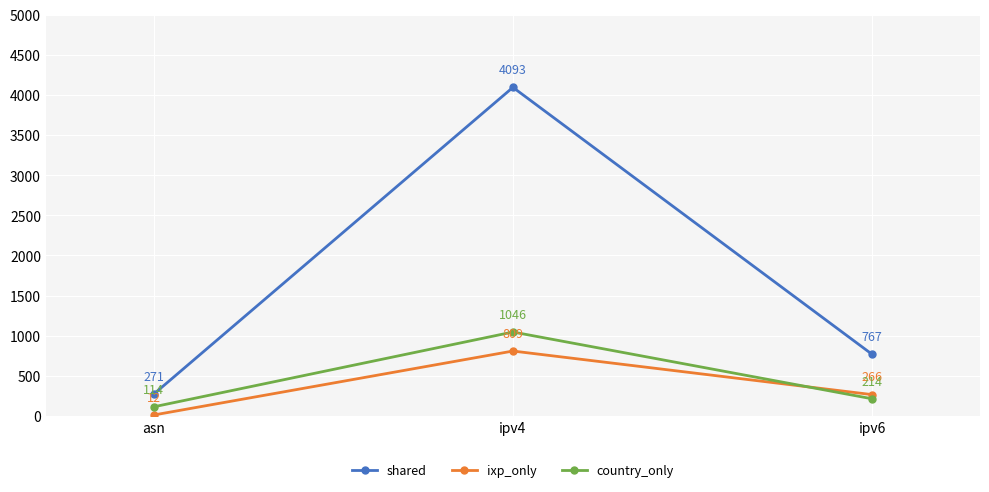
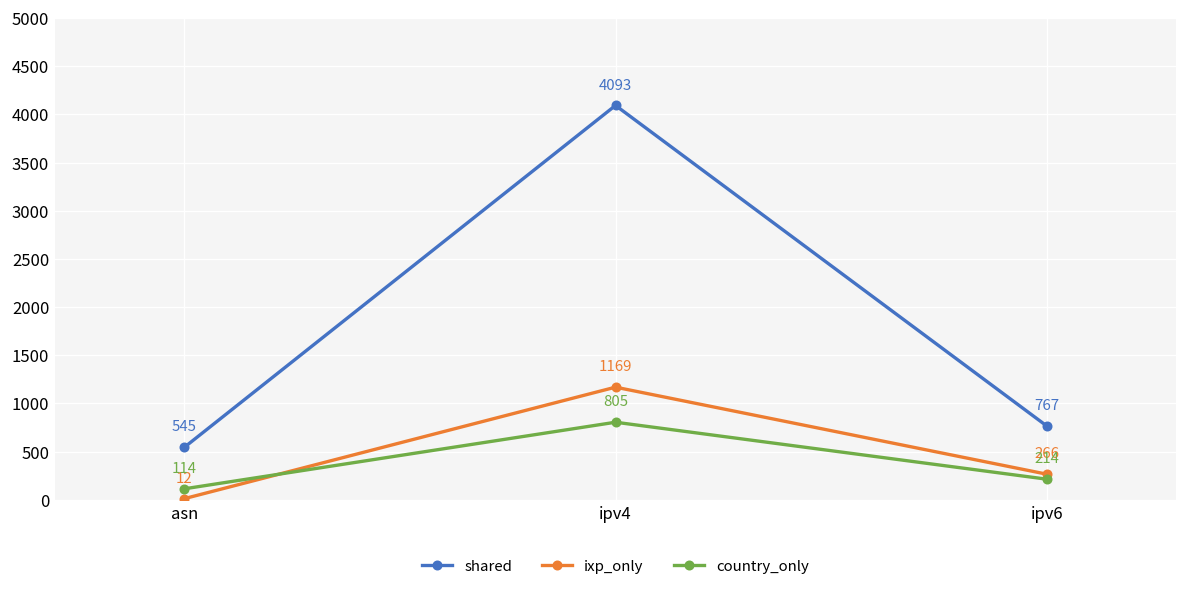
  {
    "shared": {
-     "asn": 271,
+     "asn": 545,
      "ipv4": 4093,
      "ipv6": 767
    },
    "ixp_only": {
-     "ipv4": 809
+     "ipv4": 1169
    },
    "country_only": {
-     "ipv4": 1046
+     "ipv4": 805
    }
  }
